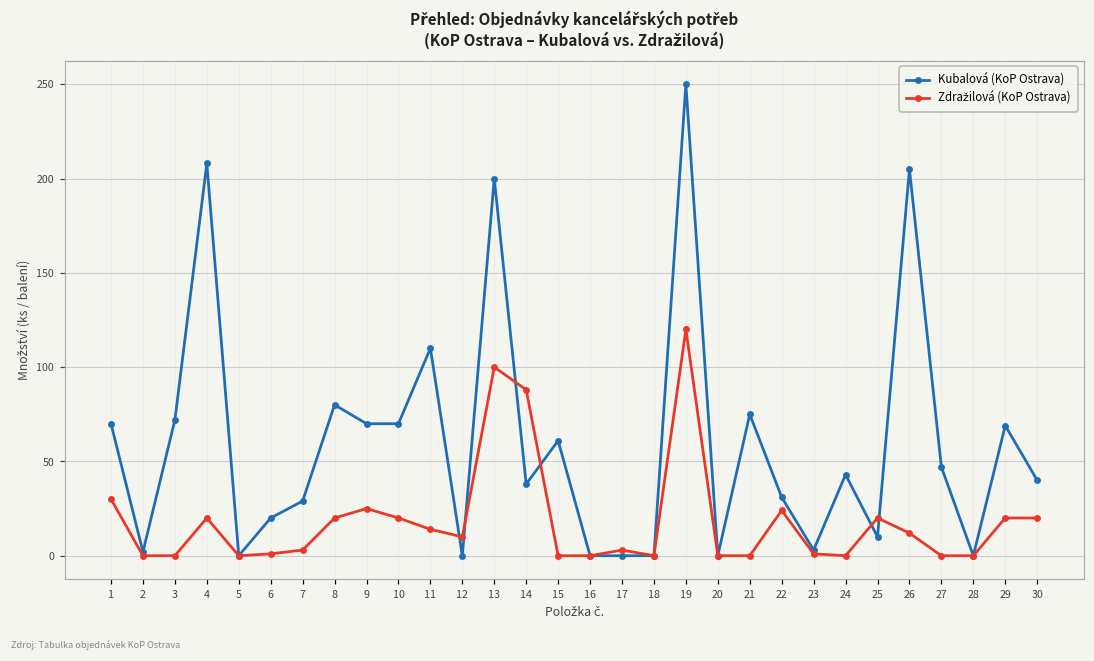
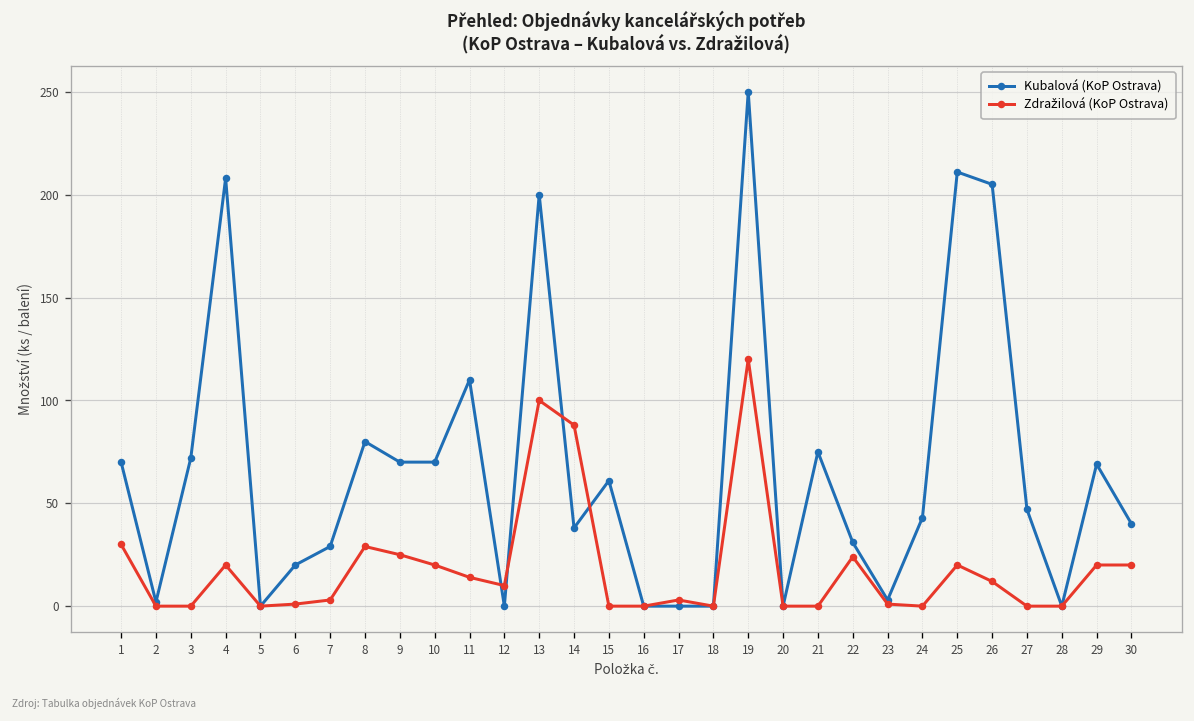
  {
    "Kubalová (KoP Ostrava)": {
      "1": 70,
      "2": 2,
      "3": 72,
      "4": 208,
      "6": 20,
      "7": 29,
      "8": 80,
      "9": 70,
      "10": 70,
      "11": 110,
      "12": 0,
      "13": 200,
      "14": 38,
      "15": 61,
      "17": 0,
      "19": 250,
      "21": 75,
      "22": 31,
      "23": 3,
      "24": 43,
-     "25": 10,
+     "25": 211,
      "26": 205,
      "27": 47,
      "29": 69,
      "30": 40
    },
    "Zdražilová (KoP Ostrava)": {
      "1": 30,
      "2": 0,
      "3": 0,
      "4": 20,
      "6": 1,
      "7": 3,
-     "8": 20,
+     "8": 29,
      "9": 25,
      "10": 20,
      "11": 14,
      "12": 10,
      "13": 100,
      "14": 88,
      "15": 0,
      "17": 3,
      "19": 120,
      "21": 0,
      "22": 24,
      "23": 1,
      "24": 0,
      "25": 20,
      "26": 12,
      "27": 0,
      "29": 20,
      "30": 20
    }
  }
